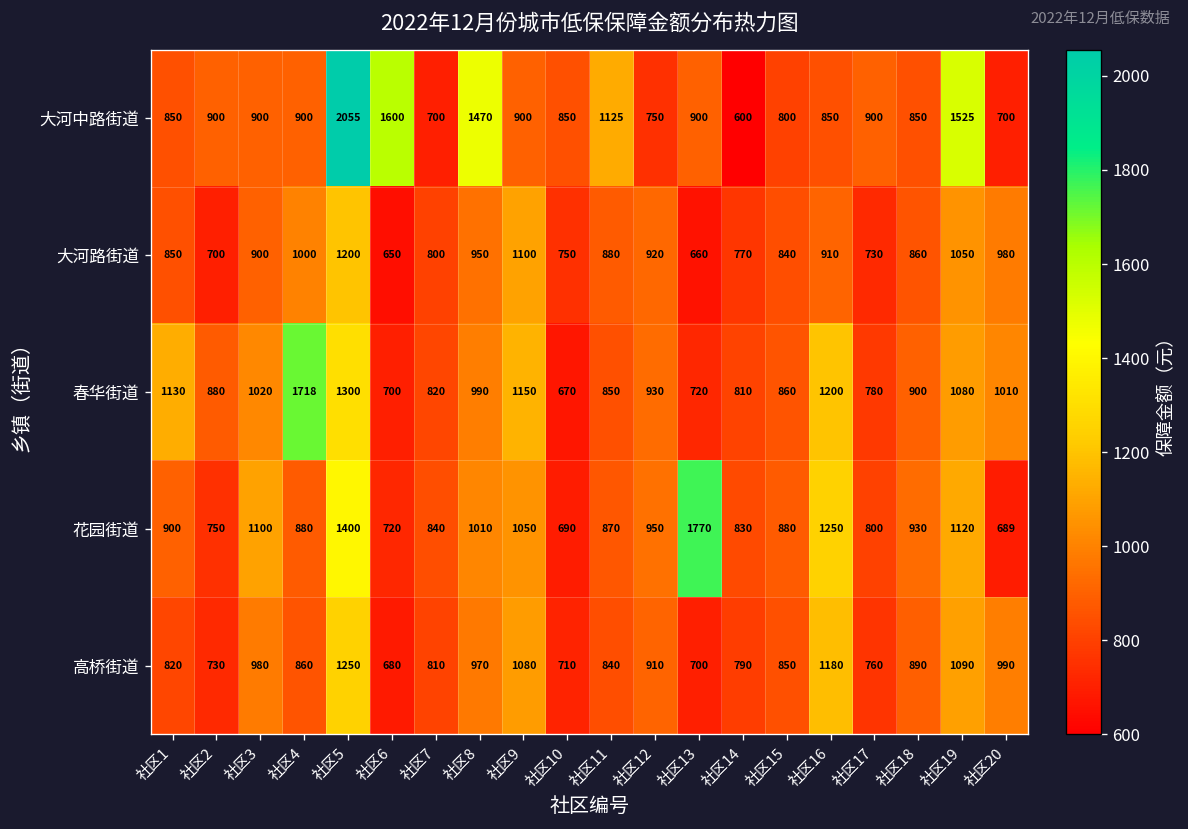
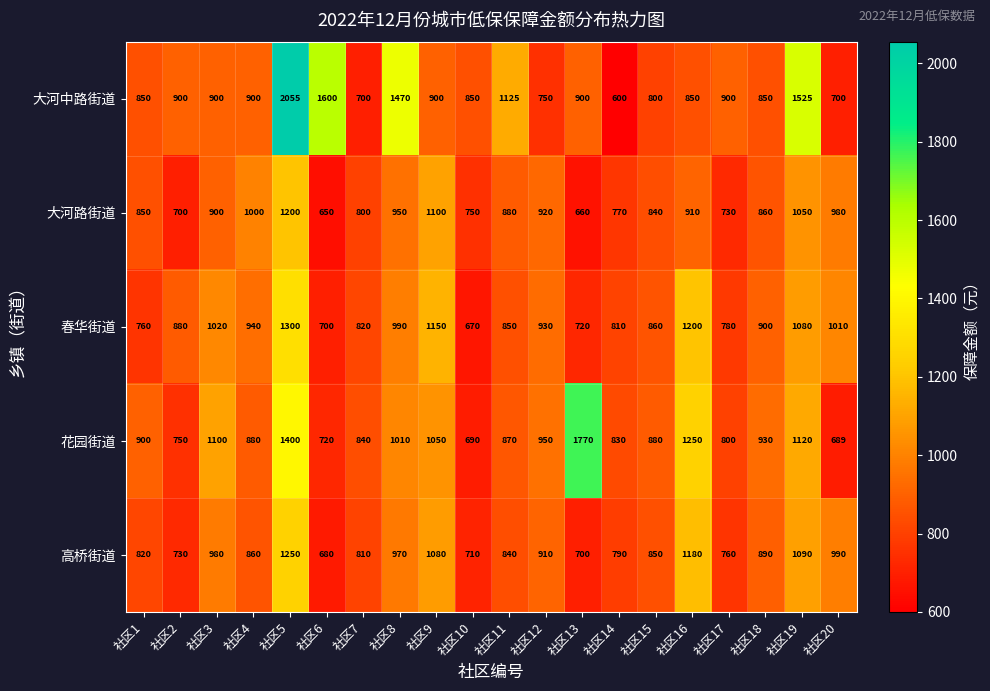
  {
    "大河中路街道": {
      "社区1": 850,
      "社区2": 900,
      "社区3": 900,
      "社区4": 900,
      "社区5": 2055,
      "社区6": 1600,
      "社区7": 700,
      "社区8": 1470,
      "社区9": 900,
      "社区10": 850,
      "社区11": 1125,
      "社区12": 750,
      "社区13": 900,
      "社区14": 600,
      "社区15": 800,
      "社区16": 850,
      "社区17": 900,
      "社区18": 850,
      "社区19": 1525,
      "社区20": 700
    },
    "大河路街道": {
      "社区1": 850,
      "社区2": 700,
      "社区3": 900,
      "社区4": 1000,
      "社区5": 1200,
      "社区6": 650,
      "社区7": 800,
      "社区8": 950,
      "社区9": 1100,
      "社区10": 750,
      "社区11": 880,
      "社区12": 920,
      "社区13": 660,
      "社区14": 770,
      "社区15": 840,
      "社区16": 910,
      "社区17": 730,
      "社区18": 860,
      "社区19": 1050,
      "社区20": 980
    },
    "春华街道": {
-     "社区1": 1130,
+     "社区1": 760,
      "社区2": 880,
      "社区3": 1020,
-     "社区4": 1718,
+     "社区4": 940,
      "社区5": 1300,
      "社区6": 700,
      "社区7": 820,
      "社区8": 990,
      "社区9": 1150,
      "社区10": 670,
      "社区11": 850,
      "社区12": 930,
      "社区13": 720,
      "社区14": 810,
      "社区15": 860,
      "社区16": 1200,
      "社区17": 780,
      "社区18": 900,
      "社区19": 1080,
      "社区20": 1010
    },
    "花园街道": {
      "社区1": 900,
      "社区2": 750,
      "社区3": 1100,
      "社区4": 880,
      "社区5": 1400,
      "社区6": 720,
      "社区7": 840,
      "社区8": 1010,
      "社区9": 1050,
      "社区10": 690,
      "社区11": 870,
      "社区12": 950,
      "社区13": 1770,
      "社区14": 830,
      "社区15": 880,
      "社区16": 1250,
      "社区17": 800,
      "社区18": 930,
      "社区19": 1120,
      "社区20": 689
    },
    "高桥街道": {
      "社区1": 820,
      "社区2": 730,
      "社区3": 980,
      "社区4": 860,
      "社区5": 1250,
      "社区6": 680,
      "社区7": 810,
      "社区8": 970,
      "社区9": 1080,
      "社区10": 710,
      "社区11": 840,
      "社区12": 910,
      "社区13": 700,
      "社区14": 790,
      "社区15": 850,
      "社区16": 1180,
      "社区17": 760,
      "社区18": 890,
      "社区19": 1090,
      "社区20": 990
    }
  }
